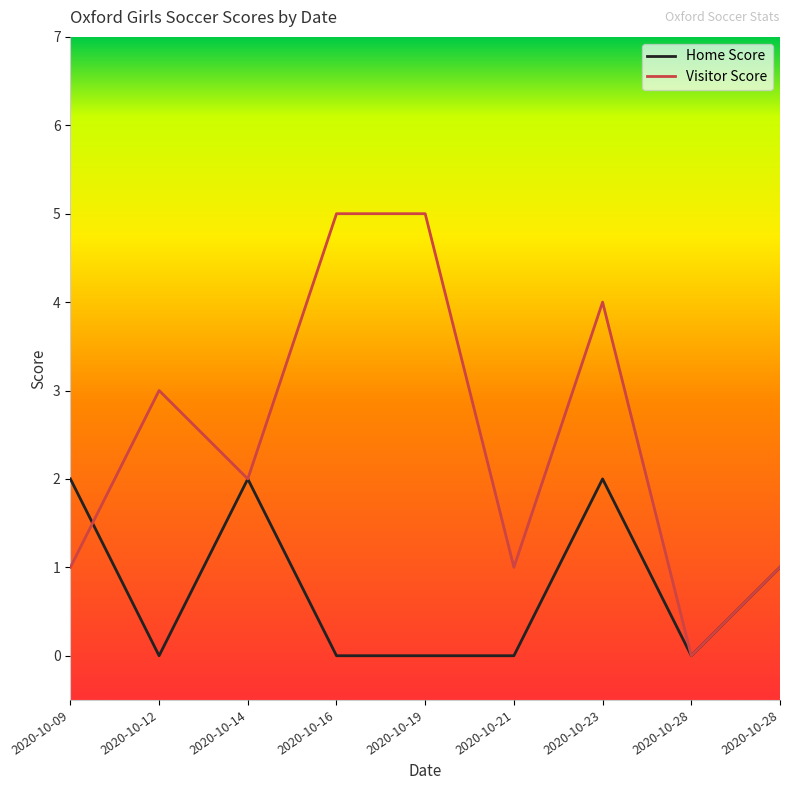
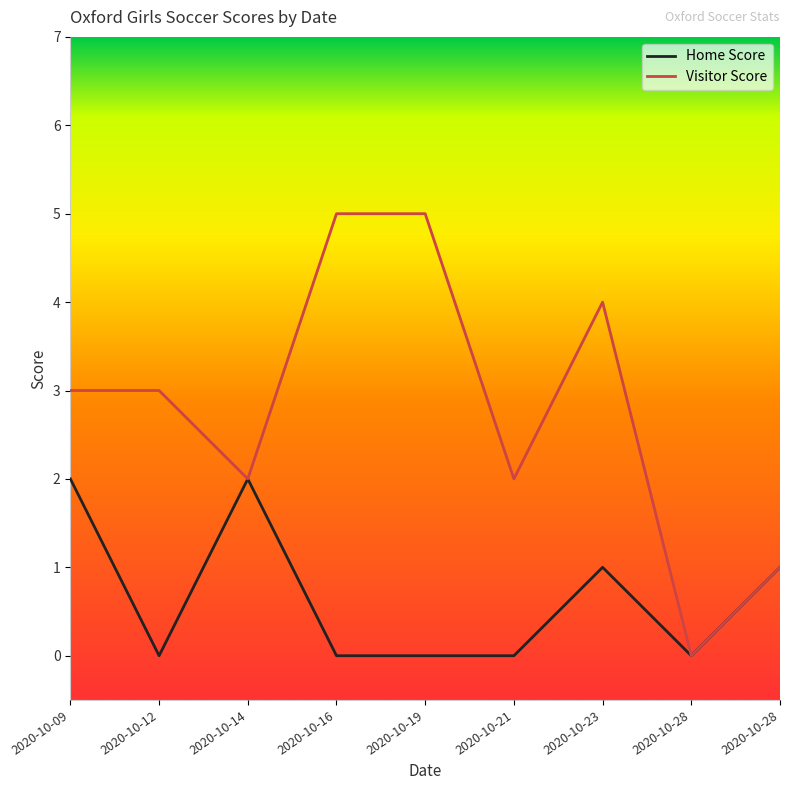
  {
    "Home Score": {
      "2020-10-09": 2,
      "2020-10-12": 0,
      "2020-10-16": 0,
      "2020-10-19": 0,
      "2020-10-21": 0,
-     "2020-10-23": 2
+     "2020-10-23": 1
    },
    "Visitor Score": {
-     "2020-10-09": 1,
+     "2020-10-09": 3,
      "2020-10-12": 3,
      "2020-10-16": 5,
      "2020-10-19": 5,
-     "2020-10-21": 1,
+     "2020-10-21": 2,
      "2020-10-23": 4
    }
  }
